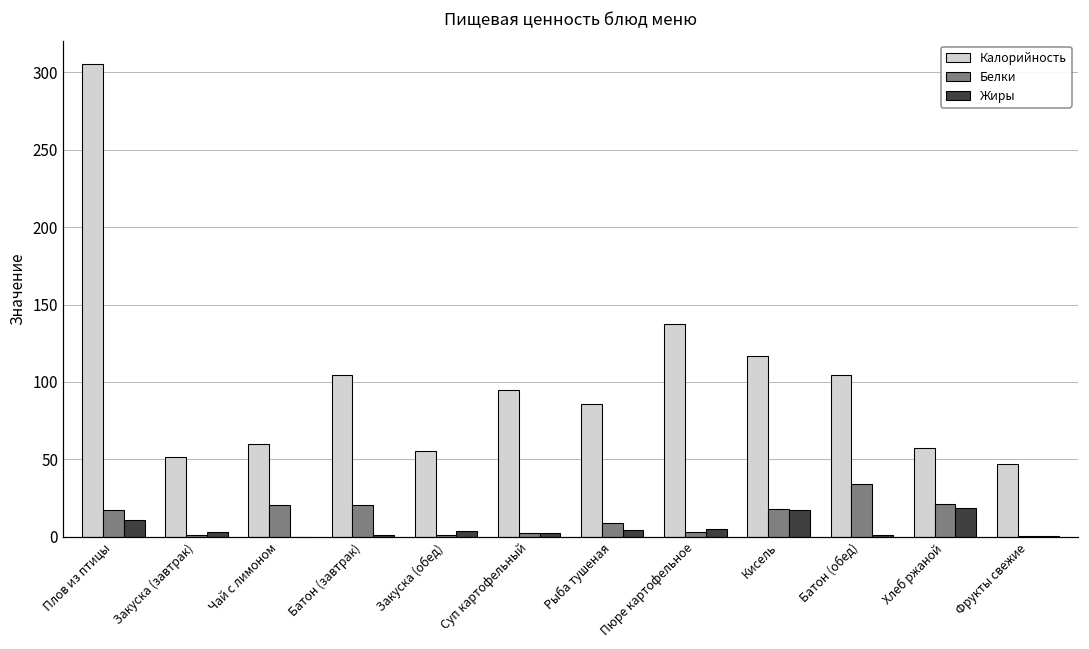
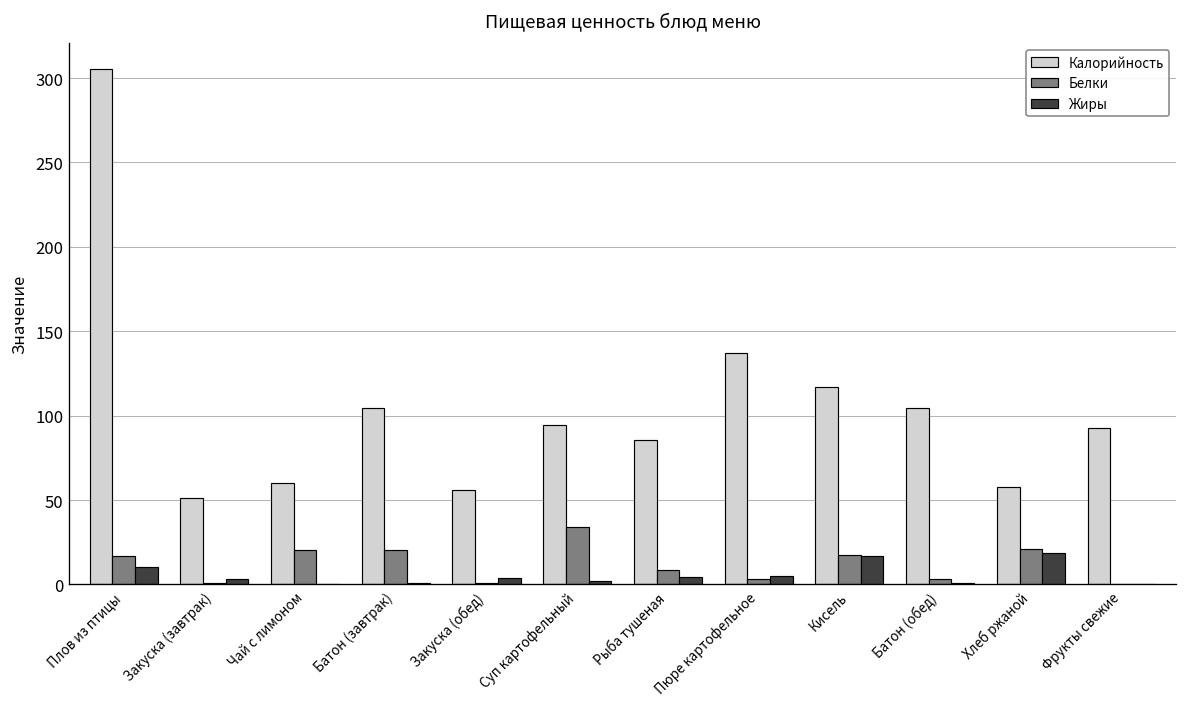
  {
    "Калорийность": {
      "Плов из птицы": 305,
      "Закуска (завтрак)": 51,
      "Чай с лимоном": 60,
      "Батон (завтрак)": 105,
      "Закуска (обед)": 56,
      "Суп картофельный": 95,
      "Рыба тушеная": 86,
      "Пюре картофельное": 137,
      "Кисель": 117,
      "Батон (обед)": 105,
      "Хлеб ржаной": 57,
-     "Фрукты свежие": 47
+     "Фрукты свежие": 93
    },
    "Белки": {
      "Плов из птицы": 17,
      "Чай с лимоном": 21,
      "Батон (завтрак)": 20,
-     "Суп картофельный": 2,
+     "Суп картофельный": 34,
      "Рыба тушеная": 9,
      "Пюре картофельное": 3,
      "Кисель": 18,
-     "Батон (обед)": 34,
+     "Батон (обед)": 3,
      "Хлеб ржаной": 21
    },
    "Жиры": {
      "Плов из птицы": 11,
      "Закуска (завтрак)": 3,
      "Закуска (обед)": 4,
      "Суп картофельный": 2,
      "Рыба тушеная": 4,
      "Пюре картофельное": 5,
      "Кисель": 17,
      "Хлеб ржаной": 19
    }
  }
